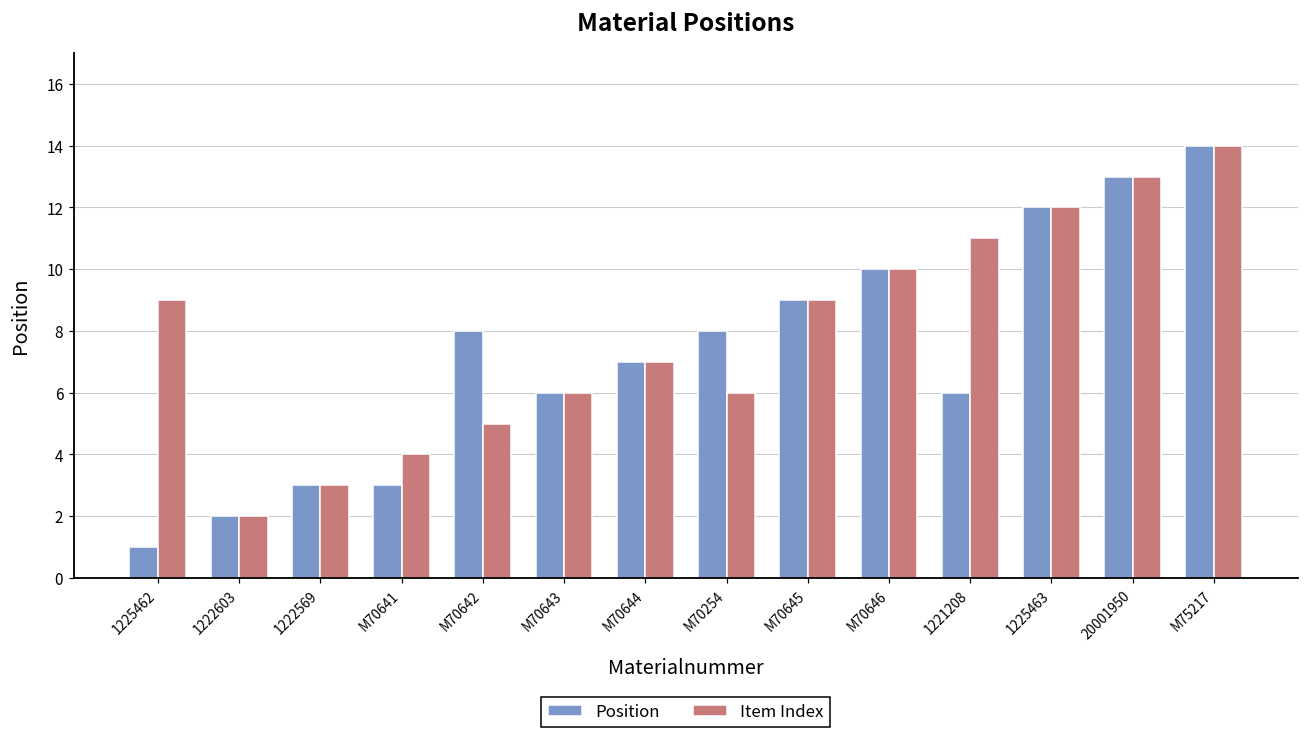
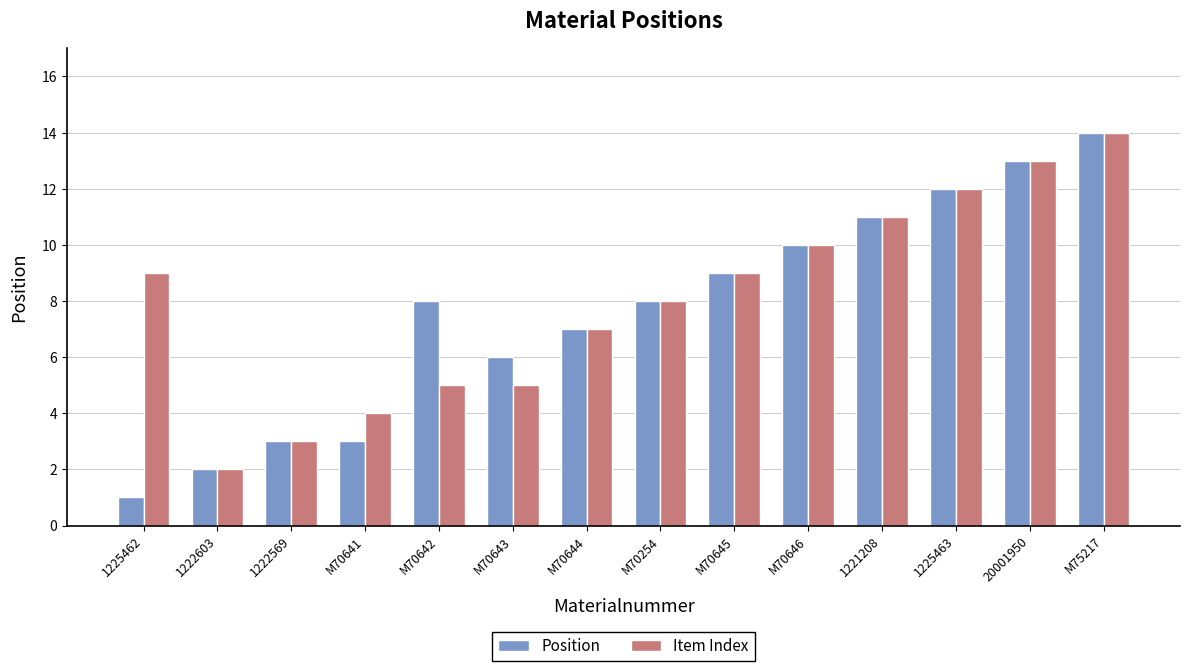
  {
    "Position": {
      "1225462": 1,
      "1222603": 2,
      "1222569": 3,
      "M70641": 3,
      "M70642": 8,
      "M70643": 6,
      "M70644": 7,
      "M70254": 8,
      "M70645": 9,
      "M70646": 10,
-     "1221208": 6,
+     "1221208": 11,
      "1225463": 12,
      "20001950": 13,
      "M75217": 14
    },
    "Item Index": {
      "1225462": 9,
      "1222603": 2,
      "1222569": 3,
      "M70641": 4,
      "M70642": 5,
-     "M70643": 6,
+     "M70643": 5,
      "M70644": 7,
-     "M70254": 6,
+     "M70254": 8,
      "M70645": 9,
      "M70646": 10,
      "1221208": 11,
      "1225463": 12,
      "20001950": 13,
      "M75217": 14
    }
  }
